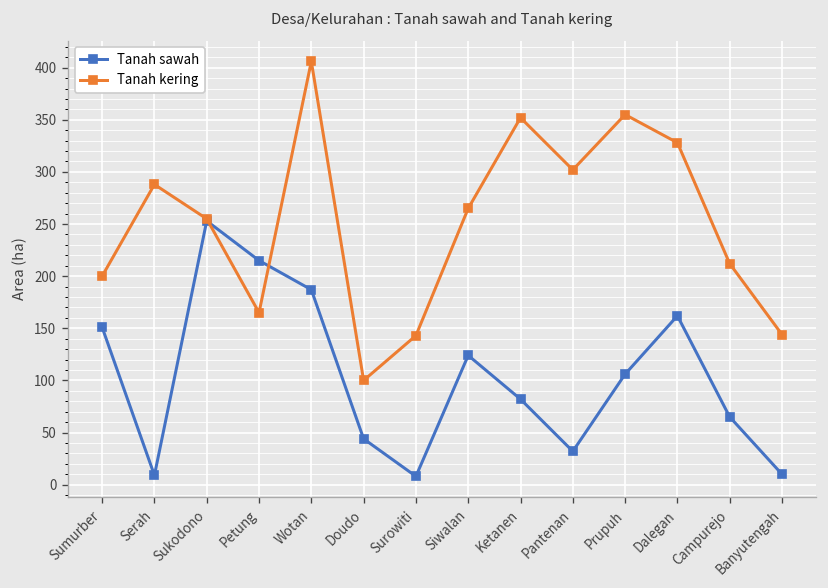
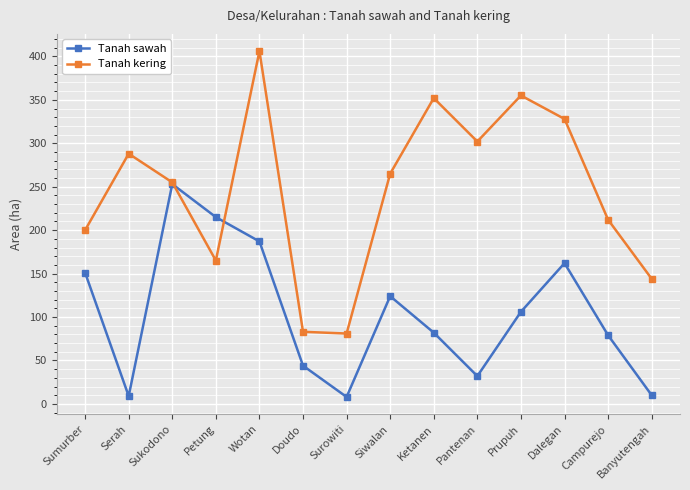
  {
    "Tanah sawah": {
      "Sumurber": 150,
      "Serah": 10,
      "Petung": 220,
      "Wotan": 190,
      "Doudo": 40,
      "Surowiti": 10,
      "Siwalan": 120,
      "Ketanen": 80,
      "Pantenan": 30,
      "Prupuh": 110,
      "Dalegan": 160,
-     "Campurejo": 70,
+     "Campurejo": 80,
      "Banyutengah": 10
    },
    "Tanah kering": {
      "Sumurber": 200,
      "Serah": 290,
      "Petung": 170,
      "Wotan": 410,
-     "Doudo": 100,
-     "Surowiti": 140,
+     "Doudo": 80,
+     "Surowiti": 80,
      "Siwalan": 270,
      "Ketanen": 350,
      "Pantenan": 300,
      "Prupuh": 360,
      "Dalegan": 330,
      "Campurejo": 210,
      "Banyutengah": 140
    }
  }
